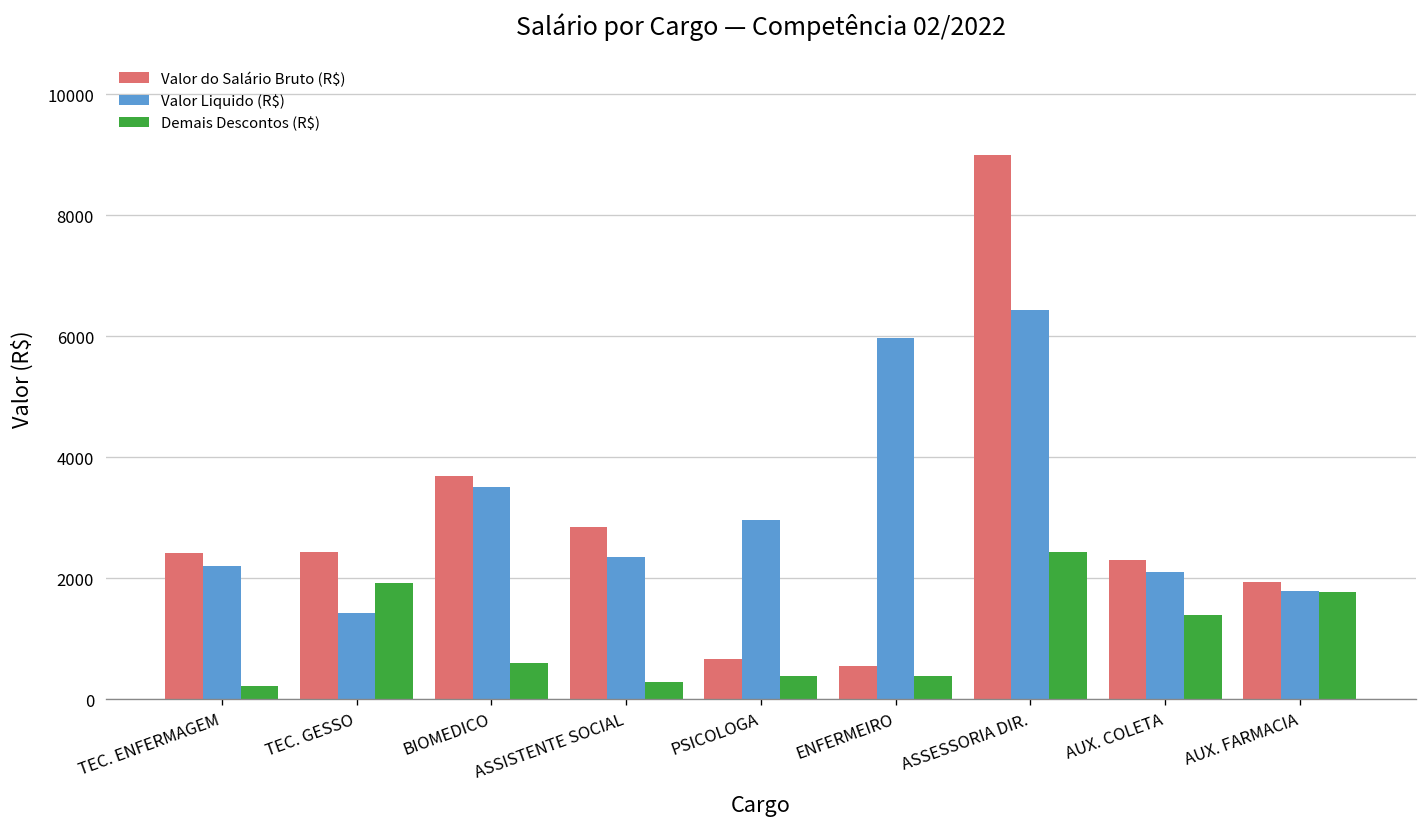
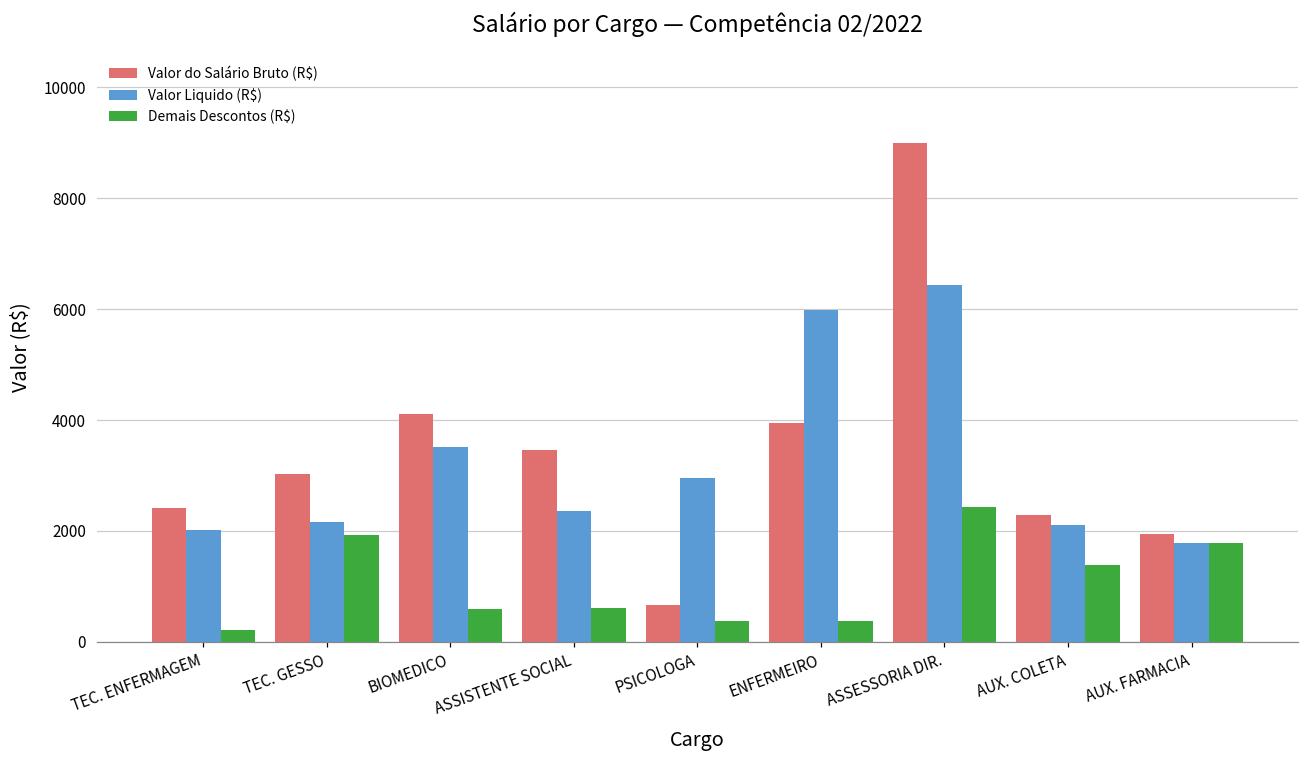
  {
    "Valor do Salário Bruto (R$)": {
      "TEC. ENFERMAGEM": 2400,
-     "TEC. GESSO": 2400,
-     "BIOMEDICO": 3700,
-     "ASSISTENTE SOCIAL": 2800,
+     "TEC. GESSO": 3000,
+     "BIOMEDICO": 4100,
+     "ASSISTENTE SOCIAL": 3500,
      "PSICOLOGA": 700,
-     "ENFERMEIRO": 500,
+     "ENFERMEIRO": 4000,
      "ASSESSORIA DIR.": 9000,
      "AUX. COLETA": 2300,
      "AUX. FARMACIA": 1900
    },
    "Valor Liquido (R$)": {
-     "TEC. ENFERMAGEM": 2200,
-     "TEC. GESSO": 1400,
+     "TEC. ENFERMAGEM": 2000,
+     "TEC. GESSO": 2200,
      "BIOMEDICO": 3500,
      "ASSISTENTE SOCIAL": 2400,
      "PSICOLOGA": 3000,
      "ENFERMEIRO": 6000,
      "ASSESSORIA DIR.": 6400,
      "AUX. COLETA": 2100,
      "AUX. FARMACIA": 1800
    },
    "Demais Descontos (R$)": {
      "TEC. ENFERMAGEM": 200,
      "TEC. GESSO": 1900,
      "BIOMEDICO": 600,
-     "ASSISTENTE SOCIAL": 300,
+     "ASSISTENTE SOCIAL": 600,
      "PSICOLOGA": 400,
      "ENFERMEIRO": 400,
      "ASSESSORIA DIR.": 2400,
      "AUX. COLETA": 1400,
      "AUX. FARMACIA": 1800
    }
  }
